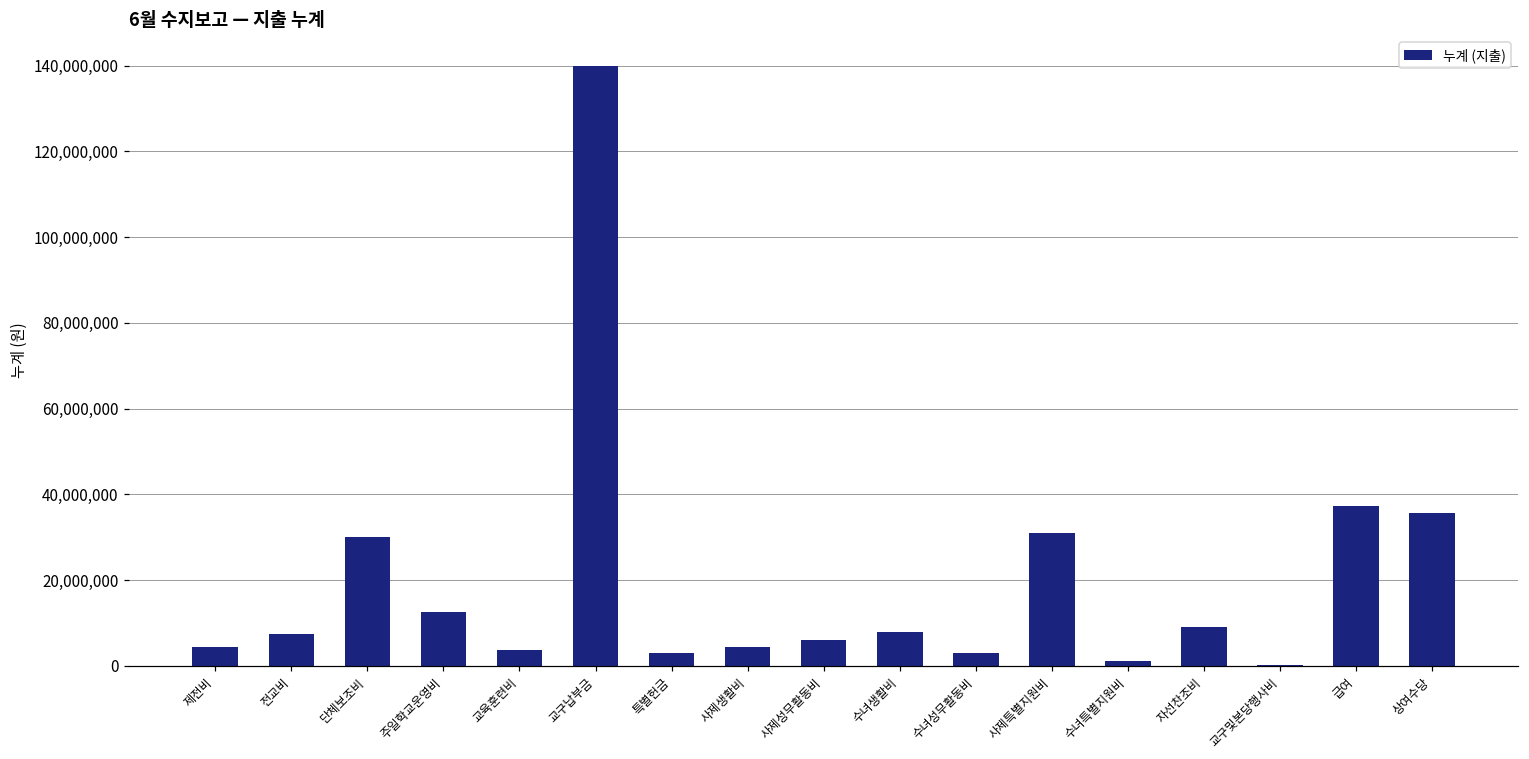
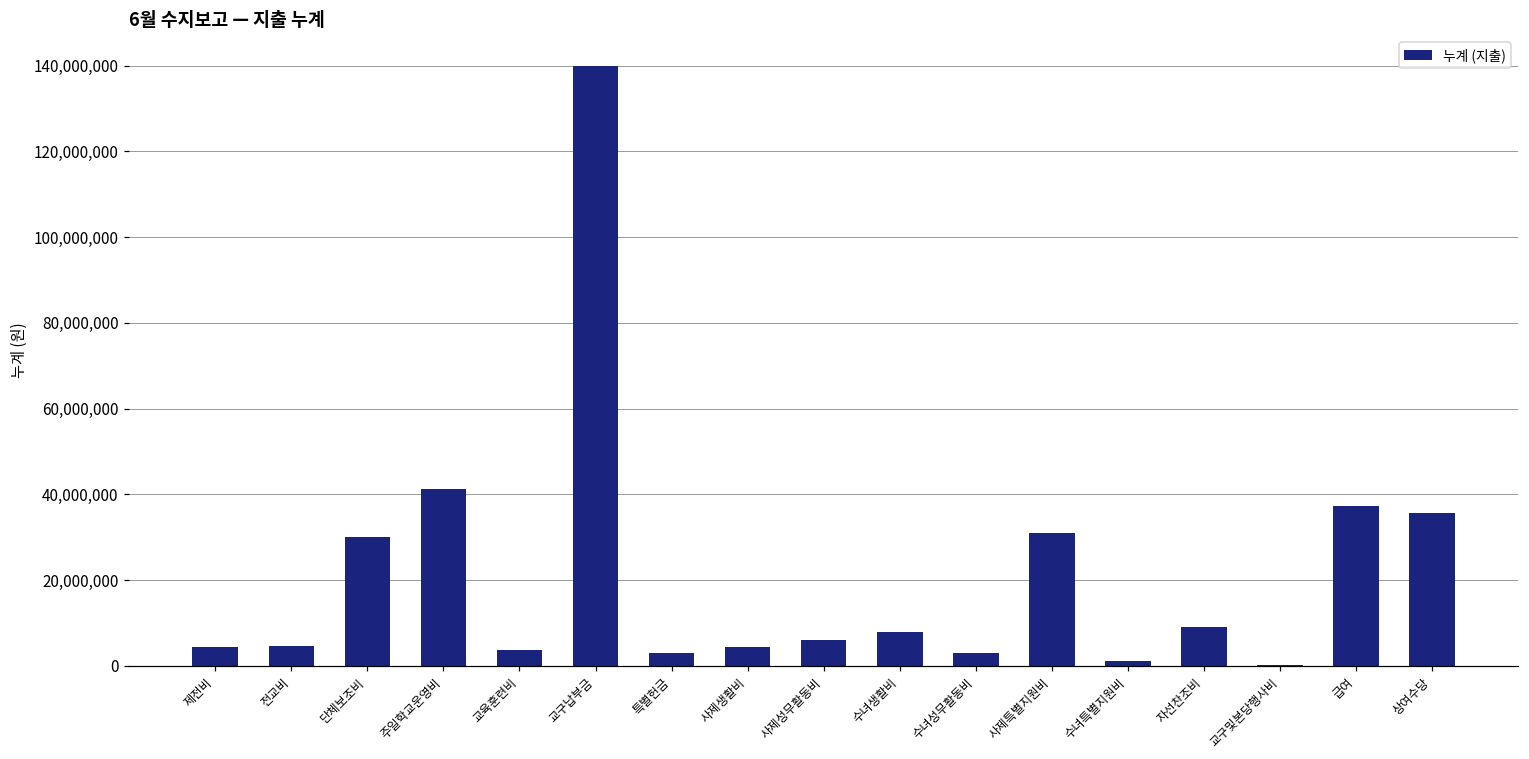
  {
    "제전비": "4,000,000",
-   "전교비": "7,000,000",
+   "전교비": "5,000,000",
    "단체보조비": "30,000,000",
-   "주일학교운영비": "13,000,000",
+   "주일학교운영비": "41,000,000",
    "교육훈련비": "4,000,000",
    "교구납부금": "140,000,000",
    "특별헌금": "3,000,000",
    "사제생활비": "4,000,000",
    "사제성무활동비": "6,000,000",
    "수녀생활비": "8,000,000",
    "수녀성무활동비": "3,000,000",
    "사제특별지원비": "31,000,000",
    "수녀특별지원비": "1,000,000",
    "자선찬조비": "9,000,000",
    "급여": "37,000,000",
    "상여수당": "36,000,000"
  }
